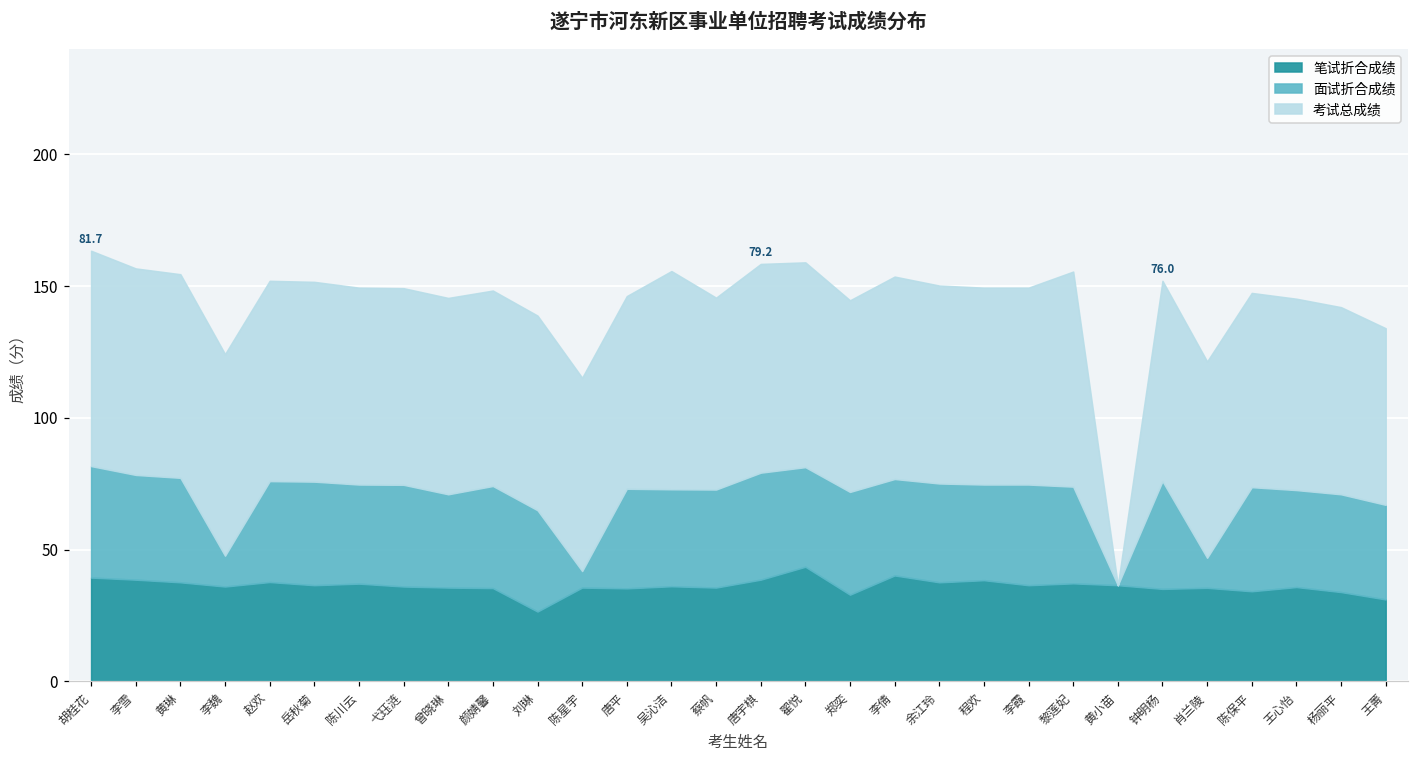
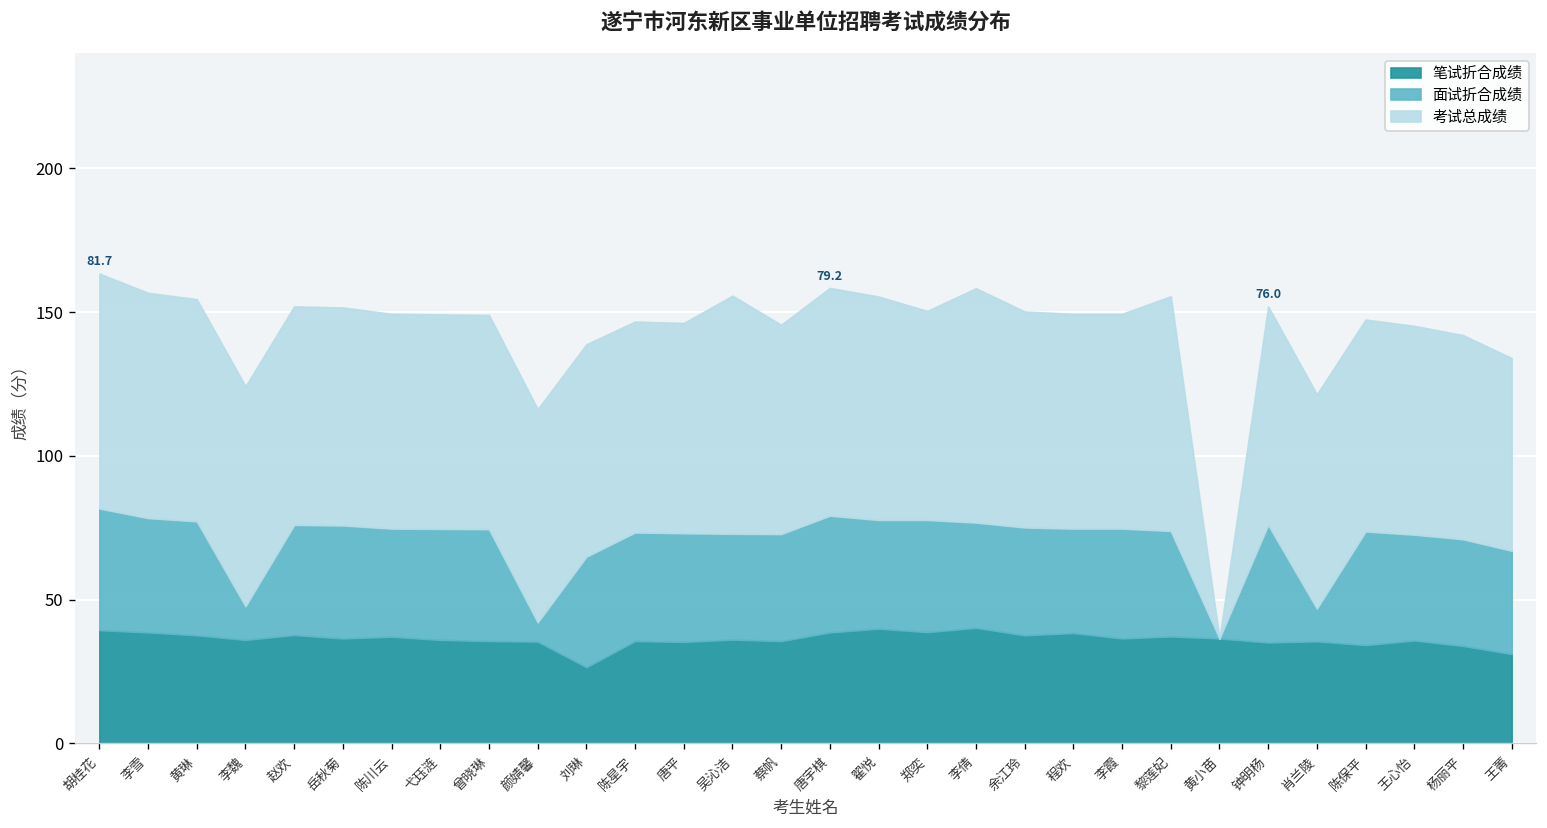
  {
    "笔试折合成绩": {
      "胡桂花": 39,
      "李雪": 39,
      "黄琳": 38,
      "李魏": 36,
      "赵欢": 38,
      "岳秋菊": 37,
      "陈川云": 37,
      "弋珏涟": 36,
      "曾晓琳": 36,
      "颜婧馨": 35,
      "刘琳": 27,
      "陈星宇": 36,
      "唐平": 35,
      "吴沁洁": 36,
      "蔡帆": 36,
      "唐宇棋": 39,
-     "翟悦": 44,
-     "郑奕": 33,
+     "翟悦": 40,
+     "郑奕": 39,
      "李倩": 40,
      "余江玲": 38,
      "程欢": 38,
      "李霞": 37,
      "黎莲妃": 37,
      "钟明杨": 35,
      "肖兰陵": 36,
      "陈保平": 34,
      "王心怡": 36,
      "杨丽平": 34,
      "王菁": 31
    },
    "面试折合成绩": {
      "胡桂花": 42,
      "李雪": 40,
      "黄琳": 40,
      "李魏": 12,
      "赵欢": 38,
      "岳秋菊": 39,
      "陈川云": 38,
      "弋珏涟": 39,
-     "曾晓琳": 35,
-     "颜婧馨": 39,
+     "曾晓琳": 39,
+     "颜婧馨": 7,
      "刘琳": 38,
-     "陈星宇": 6,
+     "陈星宇": 38,
      "唐平": 38,
      "吴沁洁": 37,
      "蔡帆": 37,
      "唐宇棋": 41,
      "翟悦": 38,
      "郑奕": 39,
      "李倩": 37,
      "余江玲": 37,
      "程欢": 36,
      "李霞": 38,
      "黎莲妃": 37,
      "钟明杨": 41,
      "肖兰陵": 11,
      "陈保平": 40,
      "王心怡": 37,
      "杨丽平": 37,
      "王菁": 36
    },
    "考试总成绩": {
      "李雪": 78,
      "黄琳": 77,
      "李魏": 77,
      "赵欢": 76,
      "岳秋菊": 76,
      "陈川云": 75,
      "弋珏涟": 75,
      "曾晓琳": 75,
      "颜婧馨": 74,
      "刘琳": 74,
      "陈星宇": 73,
      "唐平": 73,
      "吴沁洁": 83,
      "蔡帆": 73,
      "翟悦": 78,
      "郑奕": 73,
-     "李倩": 77,
+     "李倩": 82,
      "余江玲": 75,
      "程欢": 75,
      "李霞": 75,
      "黎莲妃": 82,
      "肖兰陵": 75,
      "陈保平": 74,
      "王心怡": 73,
      "杨丽平": 71,
      "王菁": 67
    }
  }
